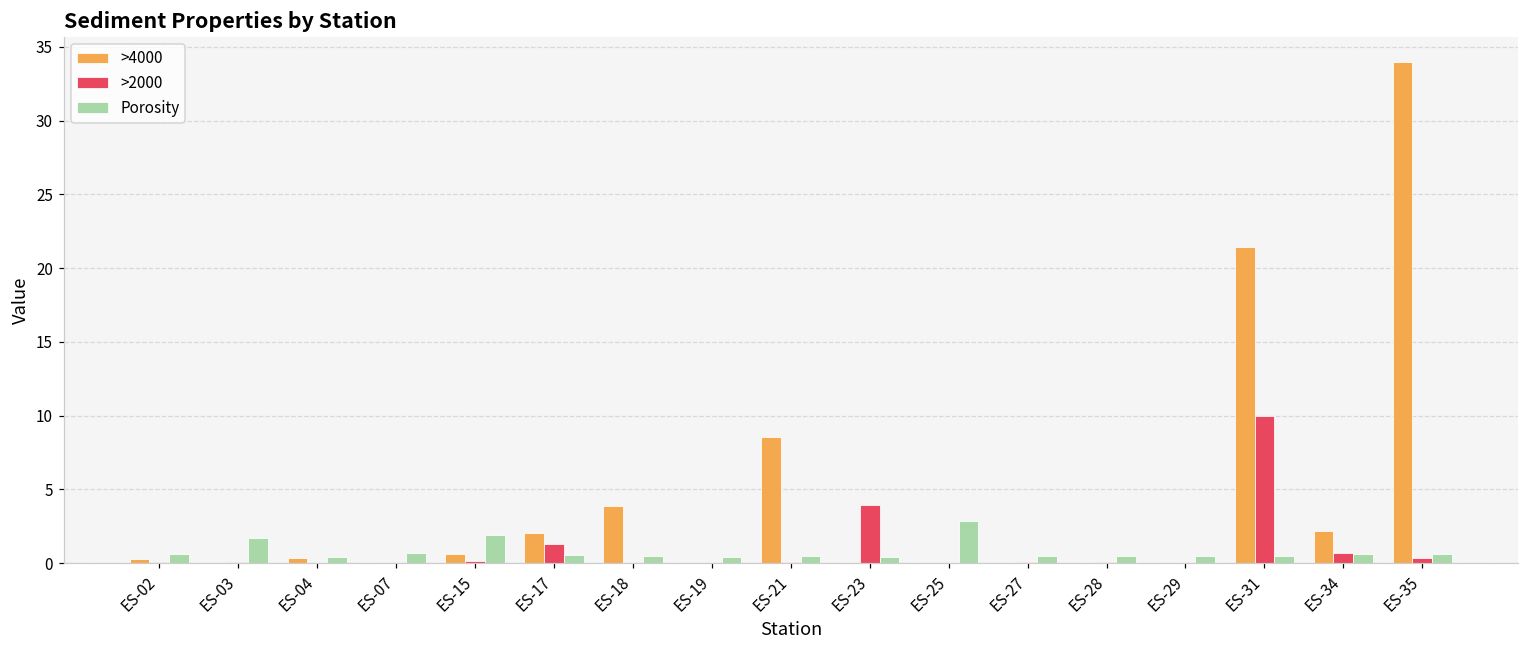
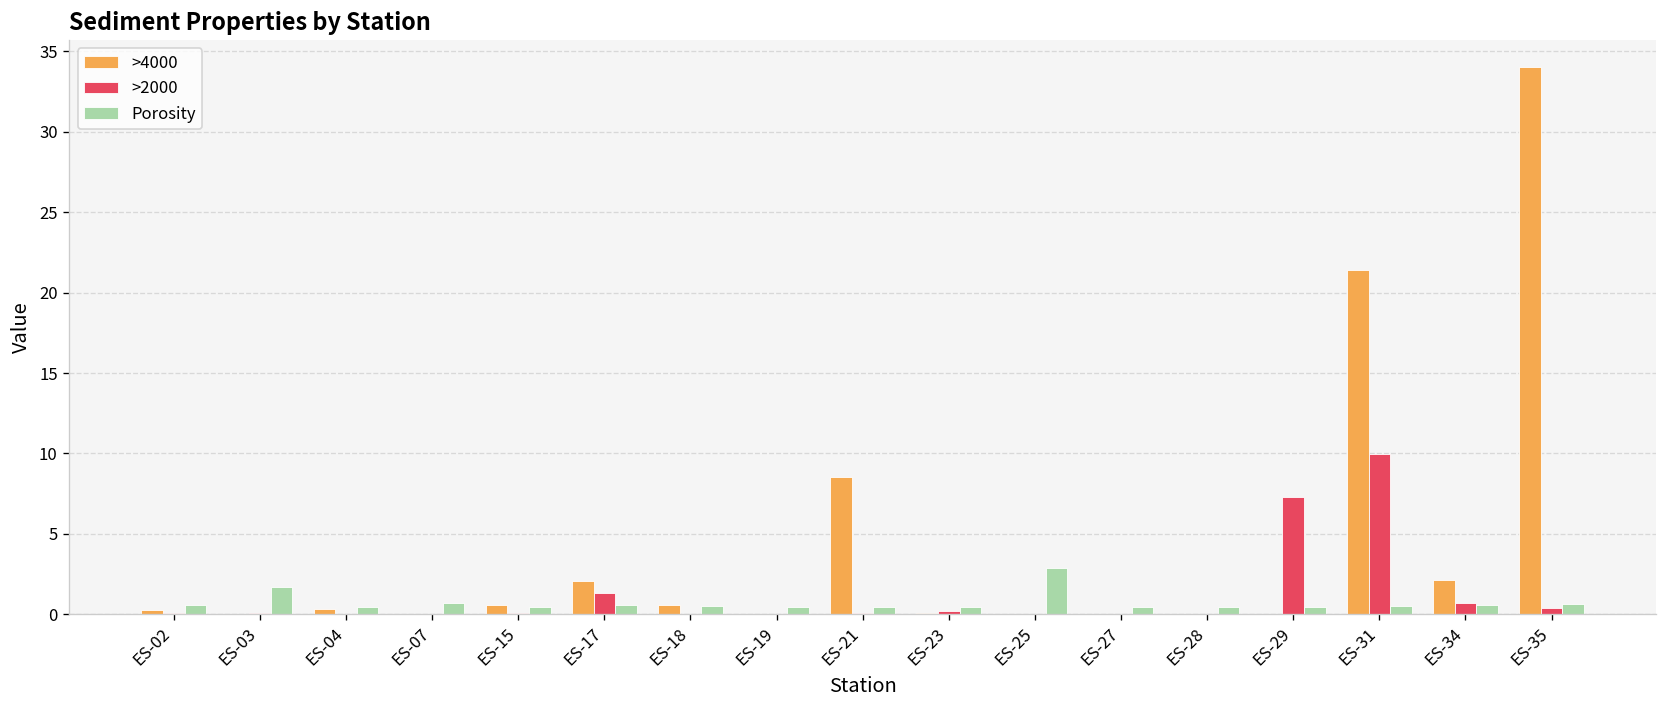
  {
    ">4000": {
      "ES-02": 0.3,
      "ES-04": 0.3,
      "ES-07": 0.0,
      "ES-15": 0.6,
      "ES-17": 2.1,
-     "ES-18": 3.9,
+     "ES-18": 0.6,
      "ES-19": 0.0,
      "ES-21": 8.6,
      "ES-28": 0.0,
      "ES-29": 0.0,
      "ES-31": 21.4,
      "ES-34": 2.2,
      "ES-35": 34.0
    },
    ">2000": {
      "ES-07": 0.0,
      "ES-17": 1.3,
-     "ES-23": 3.9,
-     "ES-29": 0.0,
+     "ES-23": 0.2,
+     "ES-29": 7.3,
      "ES-31": 10.0,
      "ES-34": 0.7,
      "ES-35": 0.4
    },
    "Porosity": {
      "ES-02": 0.6,
      "ES-03": 1.7,
      "ES-04": 0.4,
      "ES-07": 0.7,
-     "ES-15": 1.9,
+     "ES-15": 0.4,
      "ES-17": 0.6,
      "ES-18": 0.5,
      "ES-19": 0.4,
      "ES-21": 0.5,
      "ES-23": 0.4,
      "ES-25": 2.9,
      "ES-27": 0.5,
      "ES-28": 0.5,
      "ES-29": 0.5,
      "ES-31": 0.5,
      "ES-34": 0.6,
      "ES-35": 0.6
    }
  }
